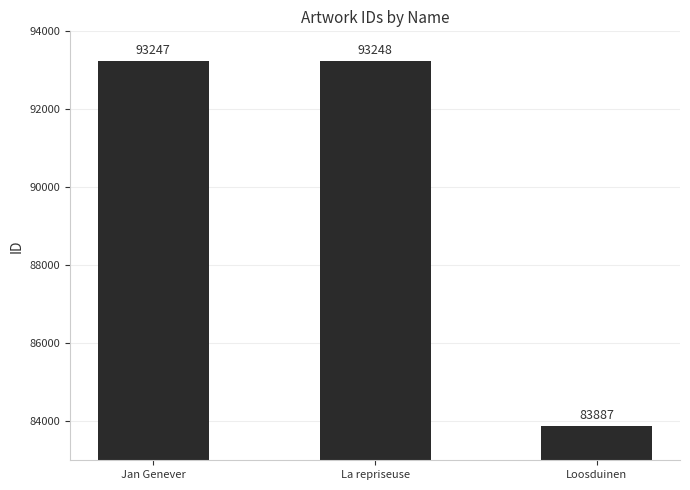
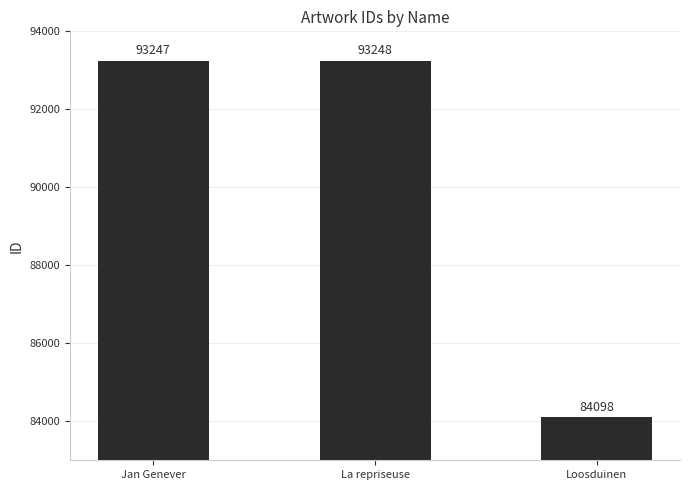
  {
    "Jan Genever": 93247,
    "La repriseuse": 93248,
-   "Loosduinen": 83887
+   "Loosduinen": 84098
  }
